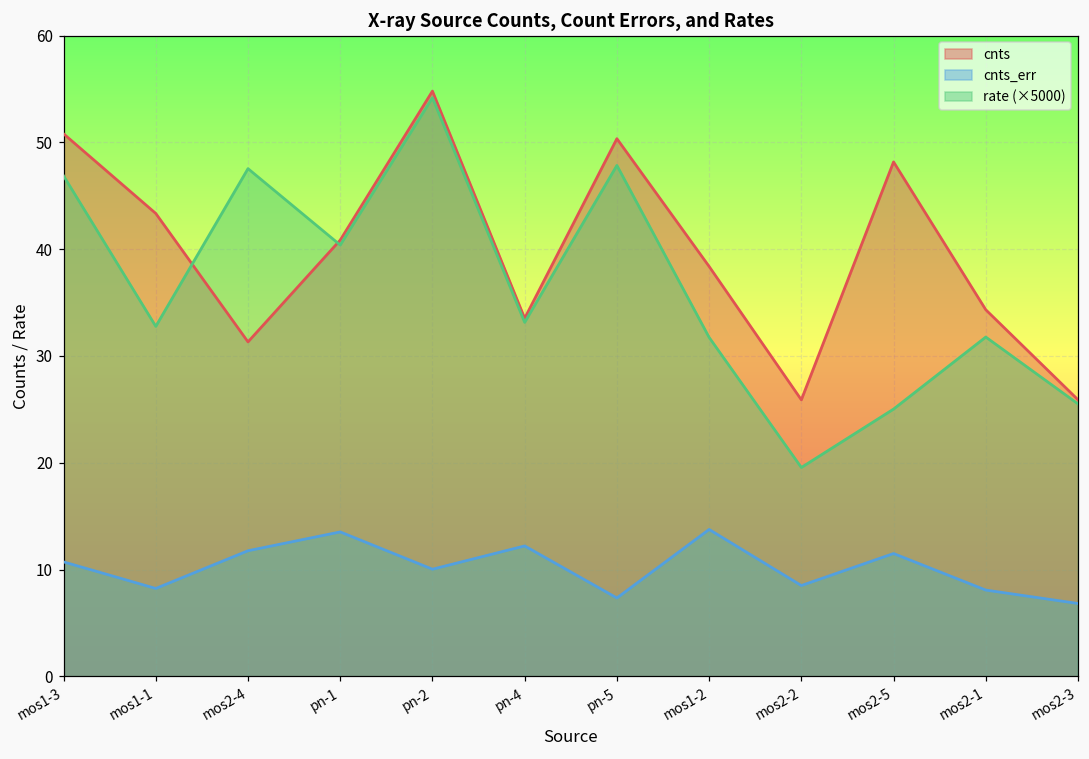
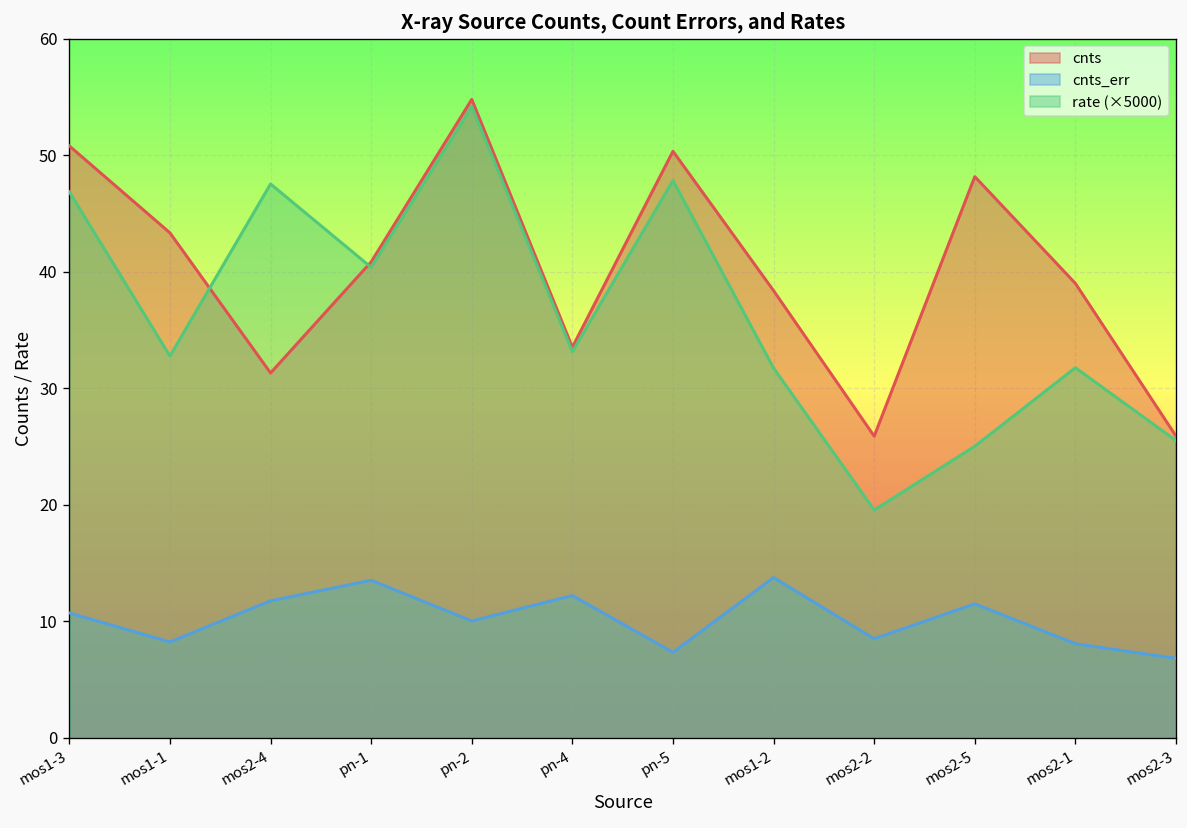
  {
    "cnts": {
      "mos1-3": 51,
      "mos1-1": 43,
      "mos2-4": 31,
      "pn-1": 41,
      "pn-2": 55,
      "pn-4": 34,
      "pn-5": 50,
      "mos1-2": 38,
      "mos2-2": 26,
      "mos2-5": 48,
-     "mos2-1": 34,
+     "mos2-1": 39,
      "mos2-3": 26
    },
    "cnts_err": {
      "mos1-3": 11,
      "mos1-1": 8,
      "mos2-4": 12,
      "pn-1": 14,
      "pn-2": 10,
      "pn-4": 12,
      "pn-5": 7,
      "mos1-2": 14,
      "mos2-2": 9,
      "mos2-5": 11,
      "mos2-1": 8,
      "mos2-3": 7
    },
    "rate (×5000)": {
      "mos1-3": 47,
      "mos1-1": 33,
      "mos2-4": 48,
      "pn-1": 40,
      "pn-2": 54,
      "pn-4": 33,
      "pn-5": 48,
      "mos1-2": 32,
      "mos2-2": 20,
      "mos2-5": 25,
      "mos2-1": 32,
      "mos2-3": 26
    }
  }
